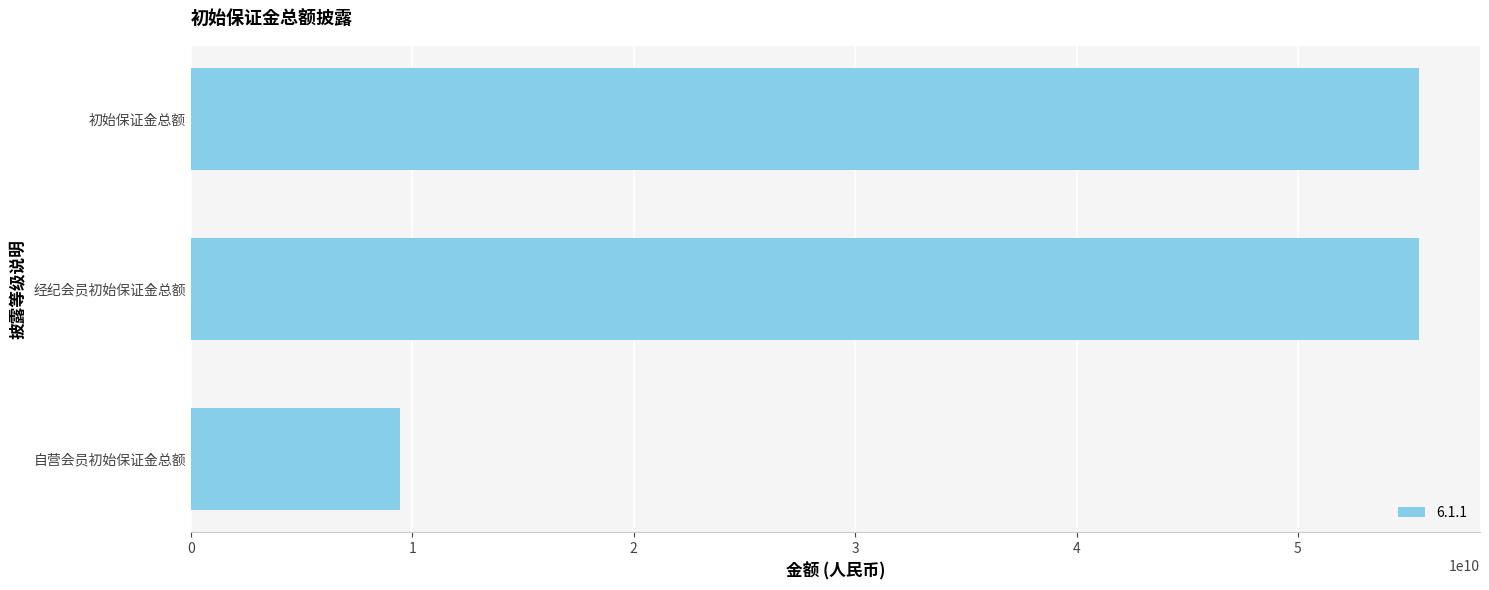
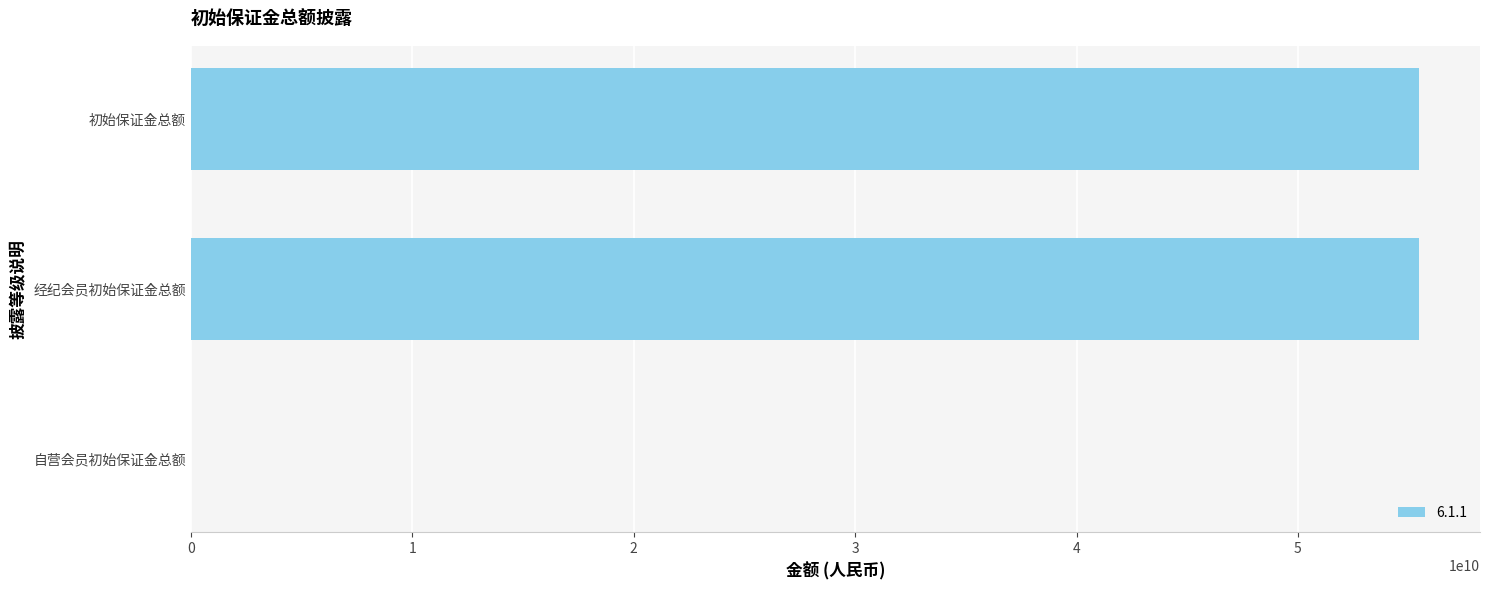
  {
    "初始保证金总额": 55500000000,
    "经纪会员初始保证金总额": 55500000000,
-   "自营会员初始保证金总额": 9400000000
+   "自营会员初始保证金总额": 0
  }
